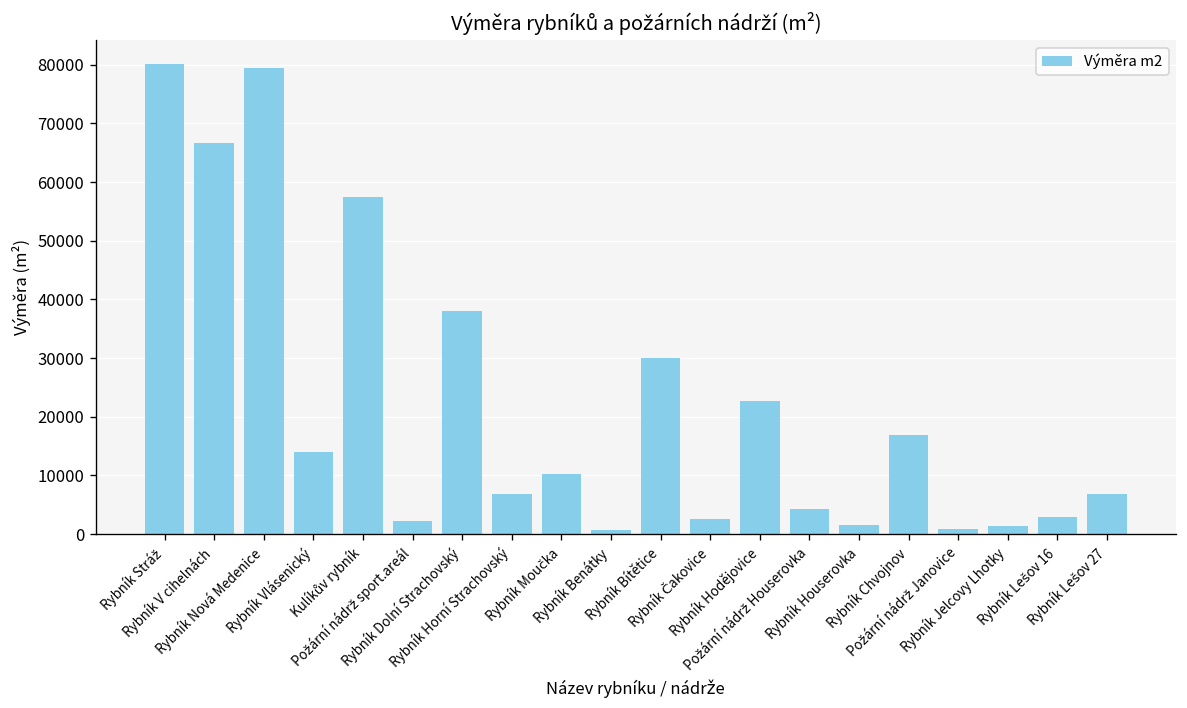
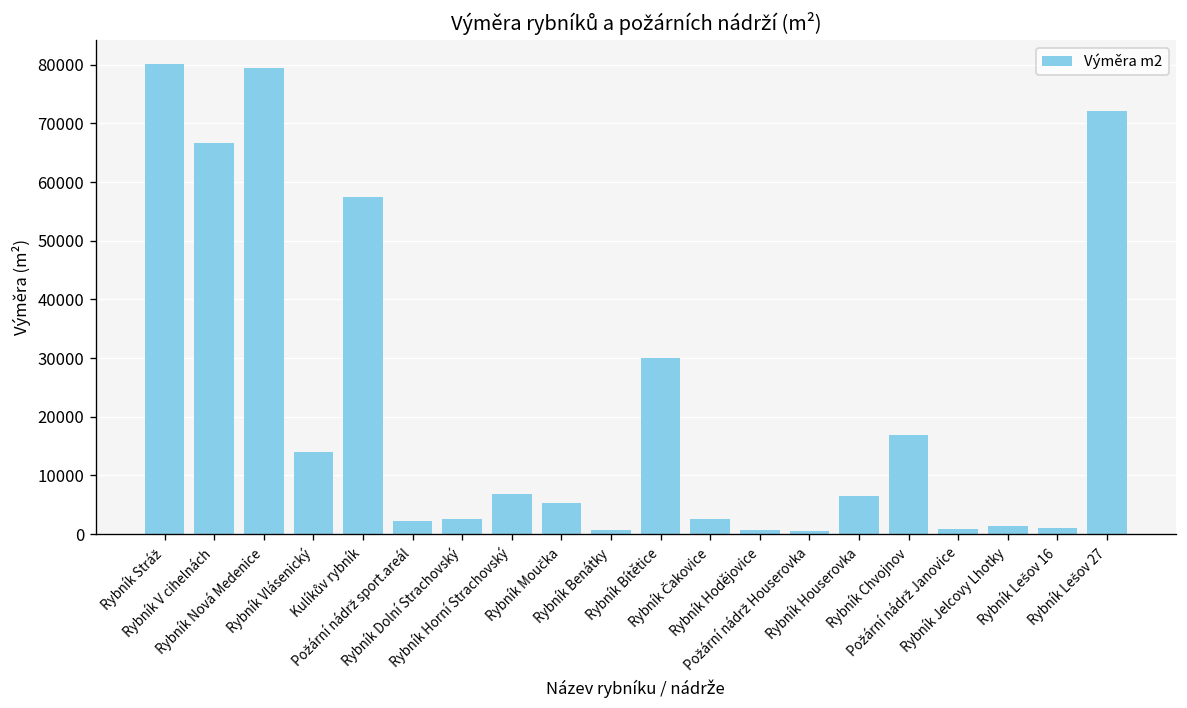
  {
    "Rybník Stráž": 80000,
    "Rybník V cihelnách": 67000,
    "Rybník Nová Medenice": 79000,
    "Rybník Vlásenický": 14000,
    "Kulíkův rybník": 57000,
    "Požární nádrž sport.areál": 2000,
-   "Rybník Dolní Strachovský": 38000,
+   "Rybník Dolní Strachovský": 3000,
    "Rybník Horní Strachovský": 7000,
-   "Rybník Moučka": 10000,
+   "Rybník Moučka": 5000,
    "Rybník Benátky": 1000,
    "Rybník Bítětice": 30000,
    "Rybník Čakovice": 3000,
-   "Rybník Hodějovice": 23000,
-   "Požární nádrž Houserovka": 4000,
-   "Rybník Houserovka": 2000,
+   "Rybník Hodějovice": 1000,
+   "Požární nádrž Houserovka": 1000,
+   "Rybník Houserovka": 6000,
    "Rybník Chvojnov": 17000,
    "Požární nádrž Janovice": 1000,
    "Rybník Jelcovy Lhotky": 1000,
-   "Rybník Lešov 16": 3000,
-   "Rybník Lešov 27": 7000
+   "Rybník Lešov 16": 1000,
+   "Rybník Lešov 27": 72000
  }
